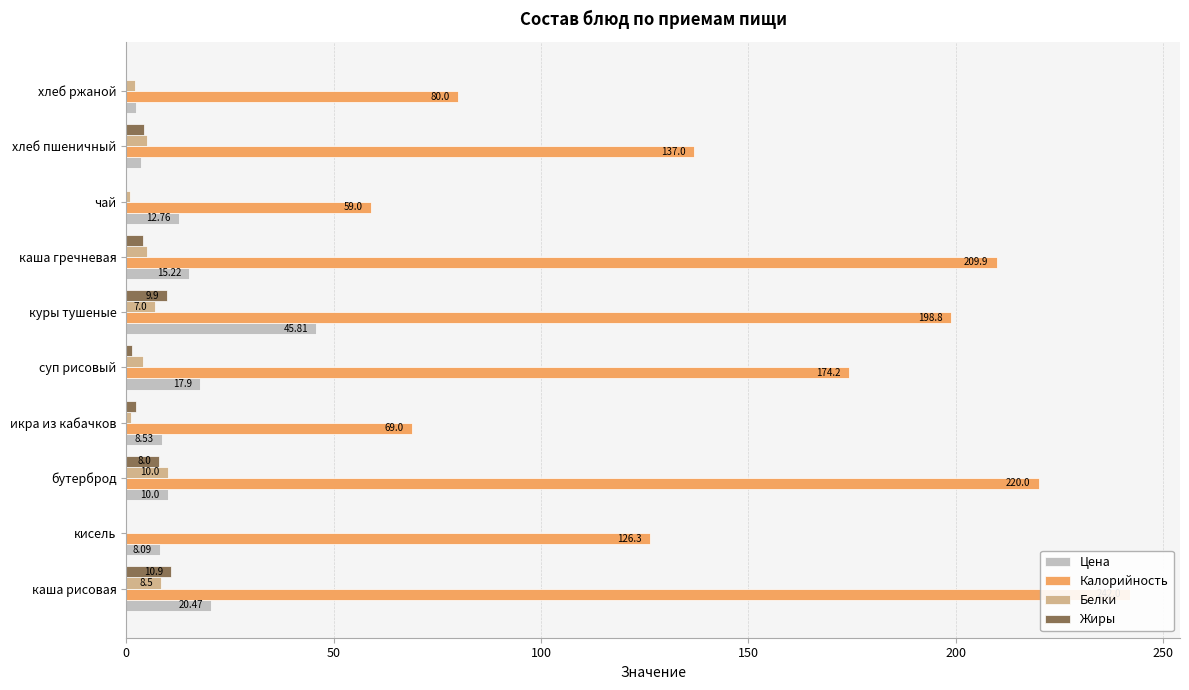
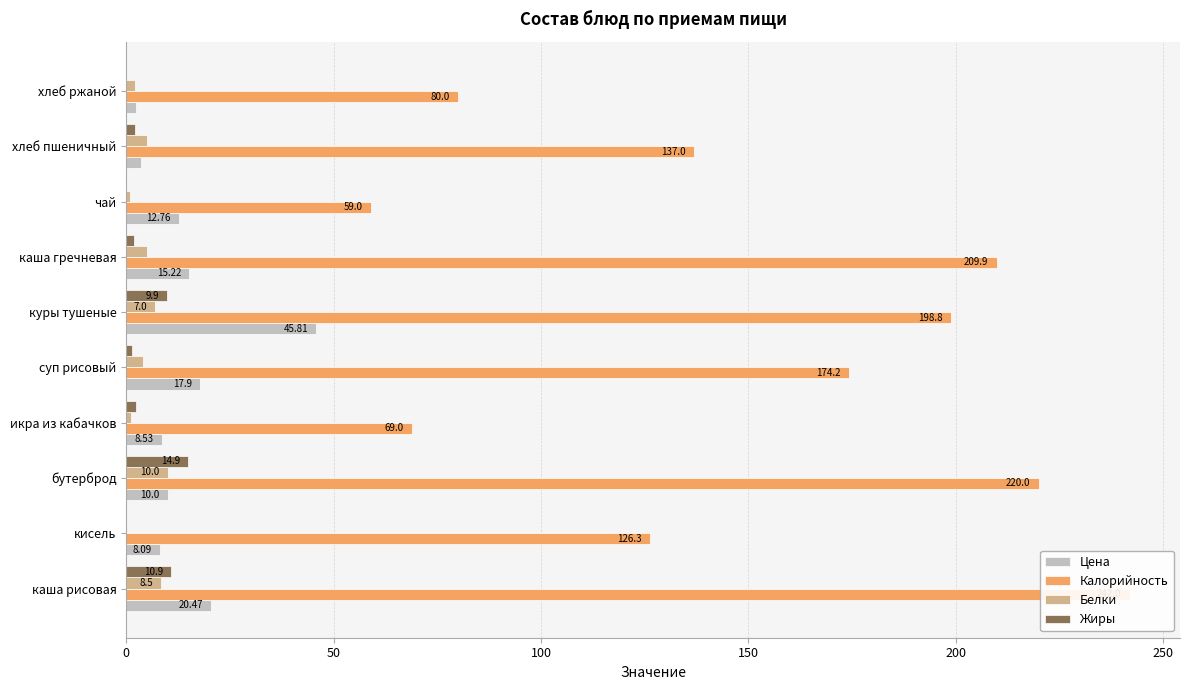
  {
    "Жиры": {
-     "хлеб пшеничный": 4,
-     "каша гречневая": 4,
+     "хлеб пшеничный": 2,
+     "каша гречневая": 2,
      "куры тушеные": 9.9,
-     "бутерброд": 8.0,
+     "бутерброд": 14.9,
      "каша рисовая": 10.9
    }
  }
